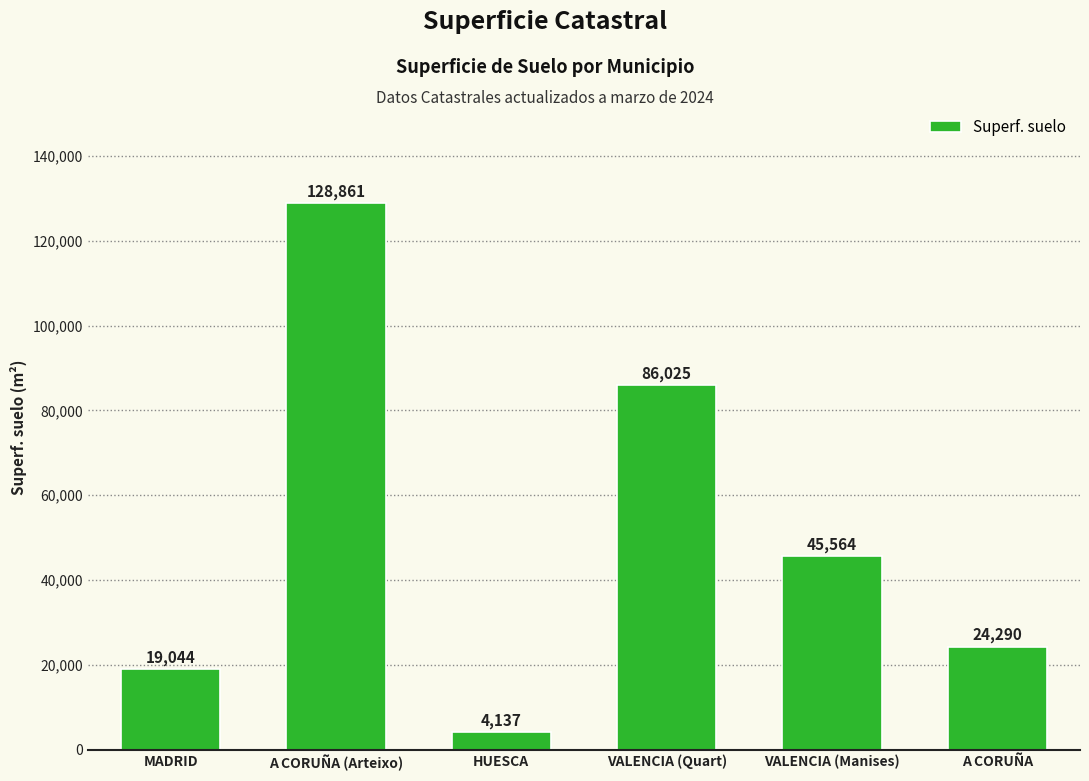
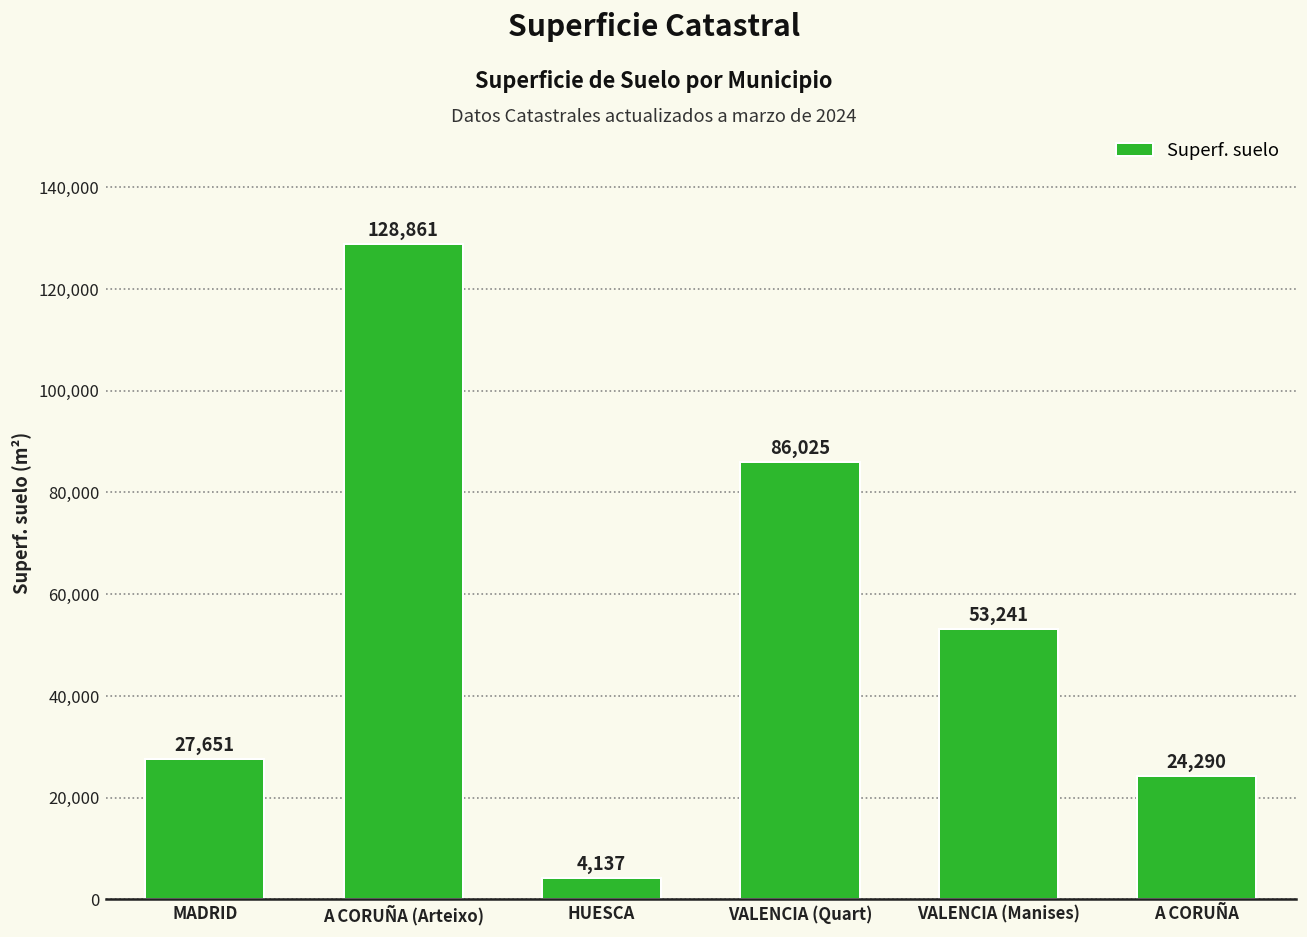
  {
-   "MADRID": "19,044",
+   "MADRID": "27,651",
    "A CORUÑA (Arteixo)": "128,861",
    "HUESCA": "4,137",
    "VALENCIA (Quart)": "86,025",
-   "VALENCIA (Manises)": "45,564",
+   "VALENCIA (Manises)": "53,241",
    "A CORUÑA": "24,290"
  }
